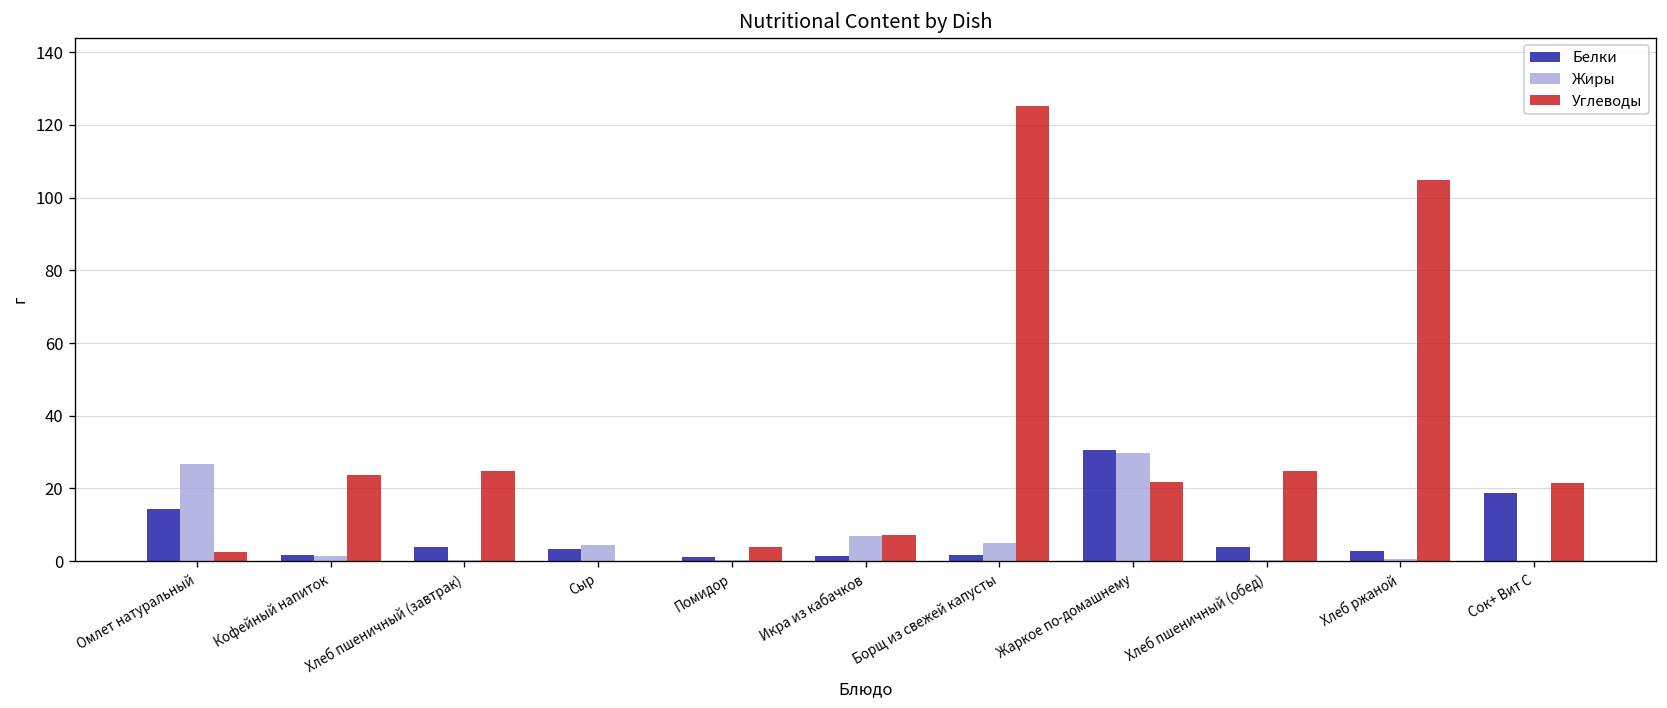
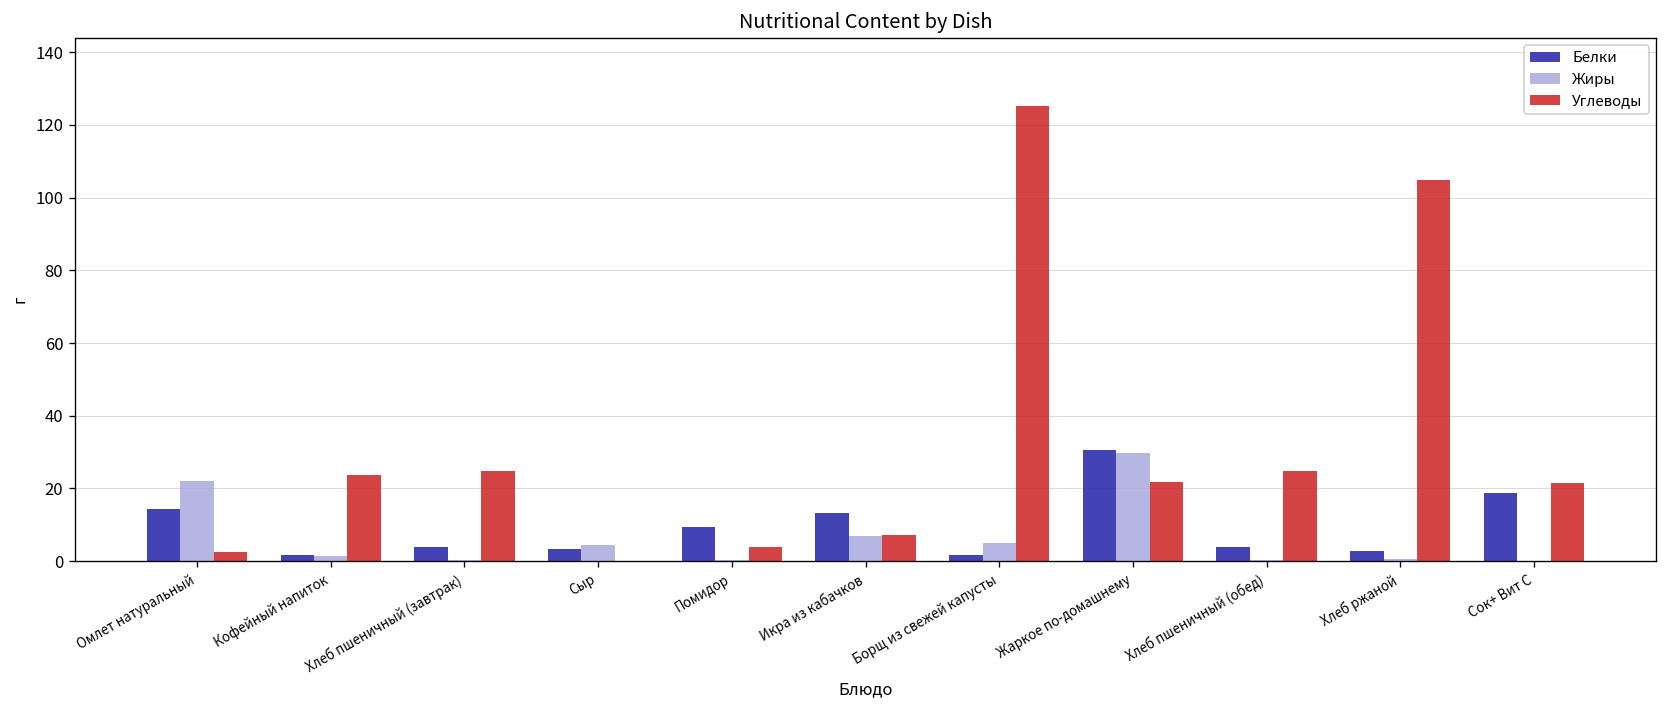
  {
    "Белки": {
      "Омлет натуральный": 14,
      "Кофейный напиток": 2,
      "Хлеб пшеничный (завтрак)": 4,
      "Сыр": 3,
-     "Помидор": 1,
-     "Икра из кабачков": 1,
+     "Помидор": 10,
+     "Икра из кабачков": 13,
      "Борщ из свежей капусты": 2,
      "Жаркое по-домашнему": 30,
      "Хлеб пшеничный (обед)": 4,
      "Хлеб ржаной": 3,
      "Сок+ Вит С": 19
    },
    "Жиры": {
-     "Омлет натуральный": 27,
+     "Омлет натуральный": 22,
      "Кофейный напиток": 1,
      "Сыр": 4,
      "Икра из кабачков": 7,
      "Борщ из свежей капусты": 5,
      "Жаркое по-домашнему": 30,
      "Сок+ Вит С": 0
    },
    "Углеводы": {
      "Омлет натуральный": 3,
      "Кофейный напиток": 24,
      "Хлеб пшеничный (завтрак)": 25,
      "Сыр": 0,
      "Помидор": 4,
      "Икра из кабачков": 7,
      "Борщ из свежей капусты": 125,
      "Жаркое по-домашнему": 22,
      "Хлеб пшеничный (обед)": 25,
      "Хлеб ржаной": 105,
      "Сок+ Вит С": 22
    }
  }
